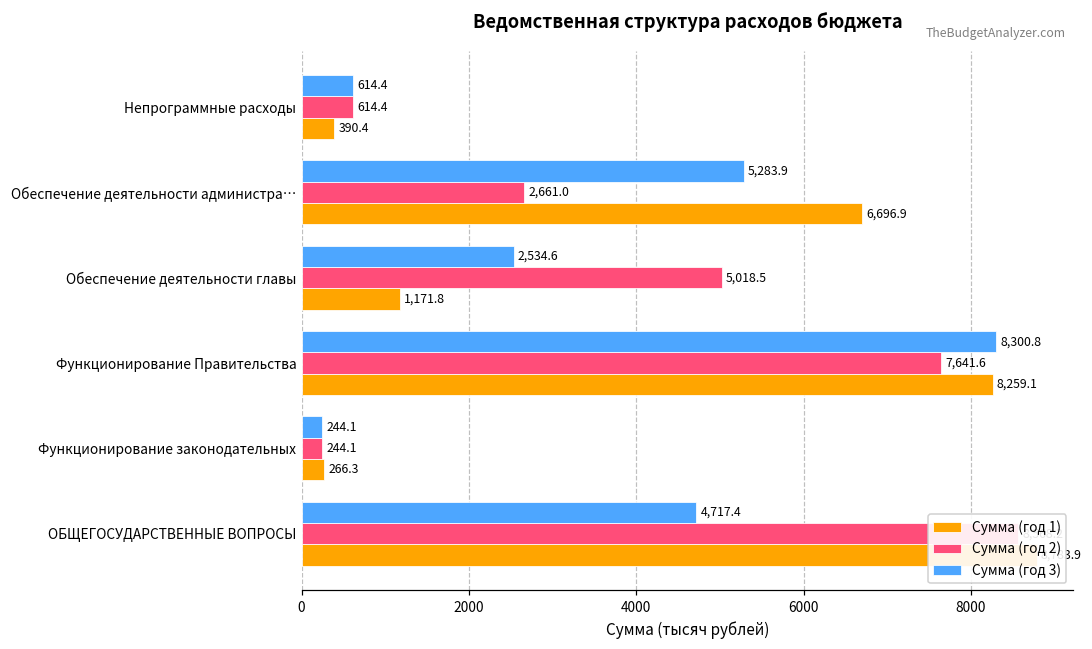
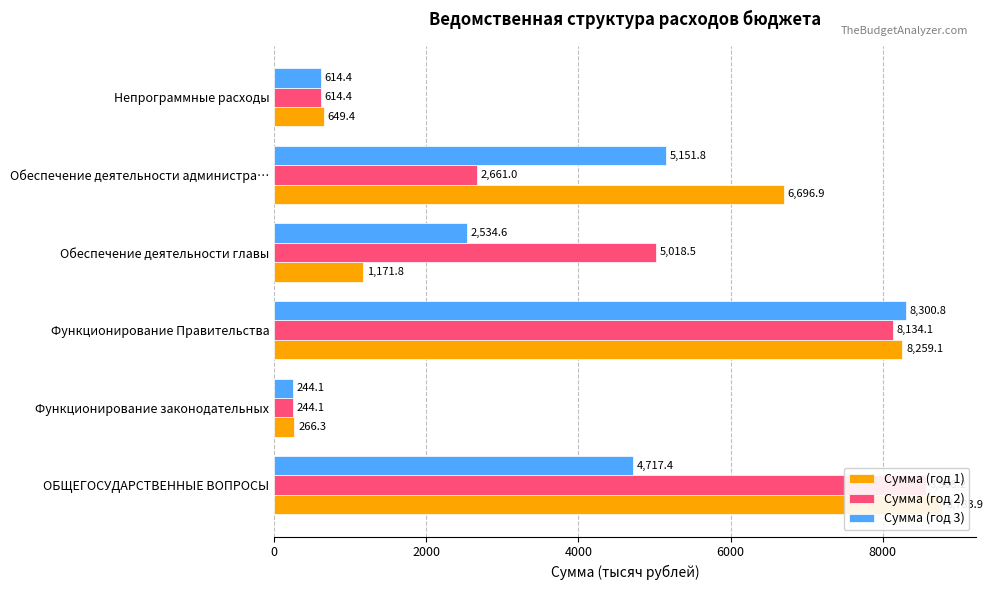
  {
    "Сумма (год 1)": {
-     "Непрограммные расходы": "390.4",
+     "Непрограммные расходы": "649.4",
      "Обеспечение деятельности администра…": "6,696.9",
      "Обеспечение деятельности главы": "1,171.8",
      "Функционирование Правительства": "8,259.1",
      "Функционирование законодательных": "266.3"
    },
    "Сумма (год 2)": {
      "Непрограммные расходы": "614.4",
      "Обеспечение деятельности администра…": "2,661.0",
      "Обеспечение деятельности главы": "5,018.5",
-     "Функционирование Правительства": "7,641.6",
+     "Функционирование Правительства": "8,134.1",
      "Функционирование законодательных": "244.1"
    },
    "Сумма (год 3)": {
      "Непрограммные расходы": "614.4",
-     "Обеспечение деятельности администра…": "5,283.9",
+     "Обеспечение деятельности администра…": "5,151.8",
      "Обеспечение деятельности главы": "2,534.6",
      "Функционирование Правительства": "8,300.8",
      "Функционирование законодательных": "244.1",
      "ОБЩЕГОСУДАРСТВЕННЫЕ ВОПРОСЫ": "4,717.4"
    }
  }
